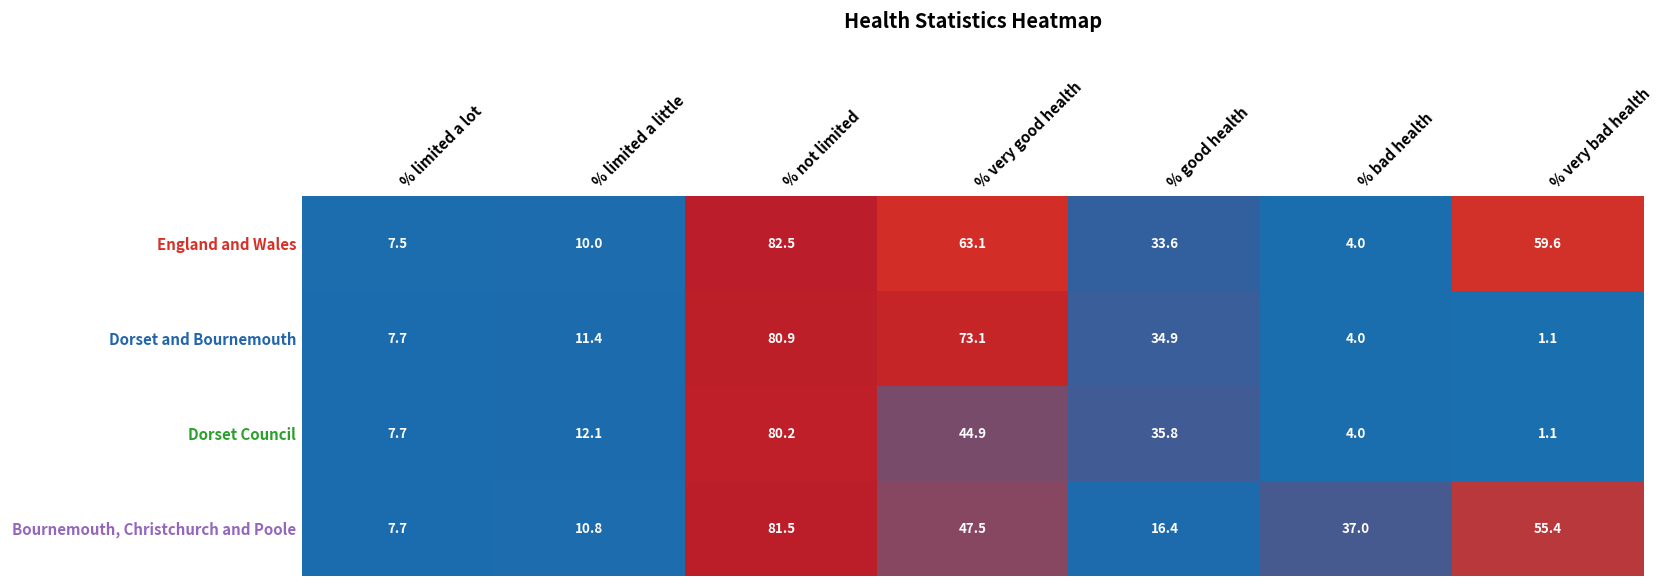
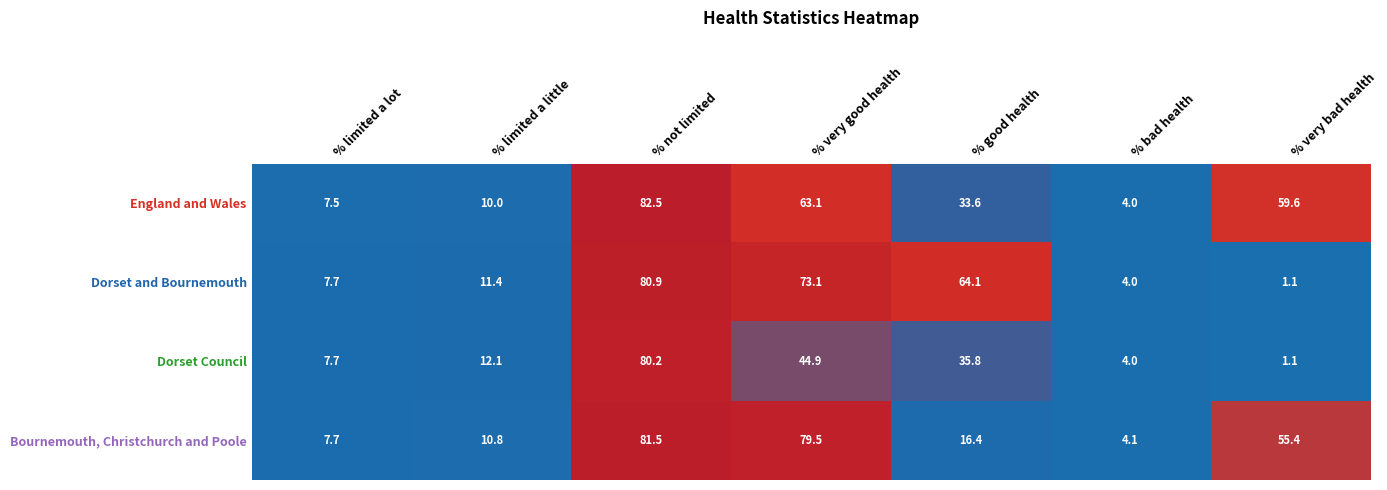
  {
    "England and Wales": {
      "% limited a lot": 7.5,
      "% limited a little": 10.0,
      "% not limited": 82.5,
      "% very good health": 63.1,
      "% good health": 33.6,
      "% bad health": 4.0,
      "% very bad health": 59.6
    },
    "Dorset and Bournemouth": {
      "% limited a lot": 7.7,
      "% limited a little": 11.4,
      "% not limited": 80.9,
      "% very good health": 73.1,
-     "% good health": 34.9,
+     "% good health": 64.1,
      "% bad health": 4.0,
      "% very bad health": 1.1
    },
    "Dorset Council": {
      "% limited a lot": 7.7,
      "% limited a little": 12.1,
      "% not limited": 80.2,
      "% very good health": 44.9,
      "% good health": 35.8,
      "% bad health": 4.0,
      "% very bad health": 1.1
    },
    "Bournemouth, Christchurch and Poole": {
      "% limited a lot": 7.7,
      "% limited a little": 10.8,
      "% not limited": 81.5,
-     "% very good health": 47.5,
+     "% very good health": 79.5,
      "% good health": 16.4,
-     "% bad health": 37.0,
+     "% bad health": 4.1,
      "% very bad health": 55.4
    }
  }
